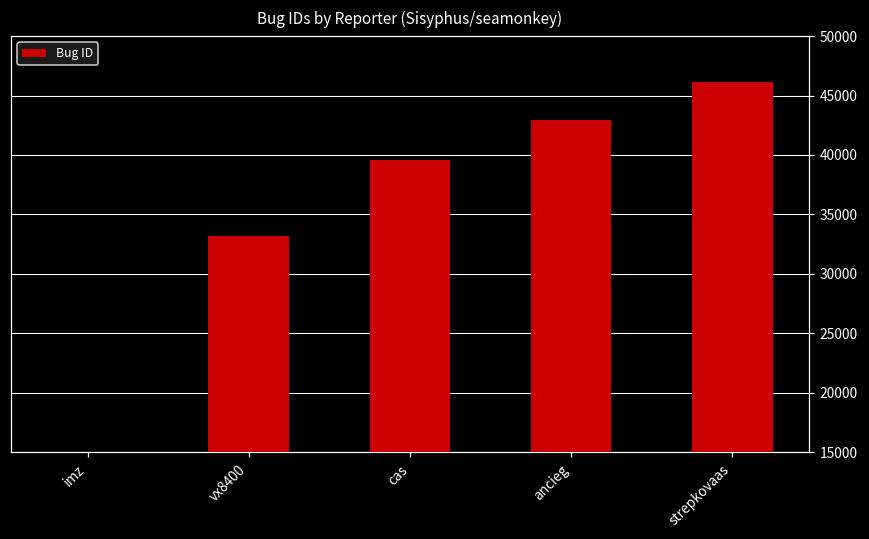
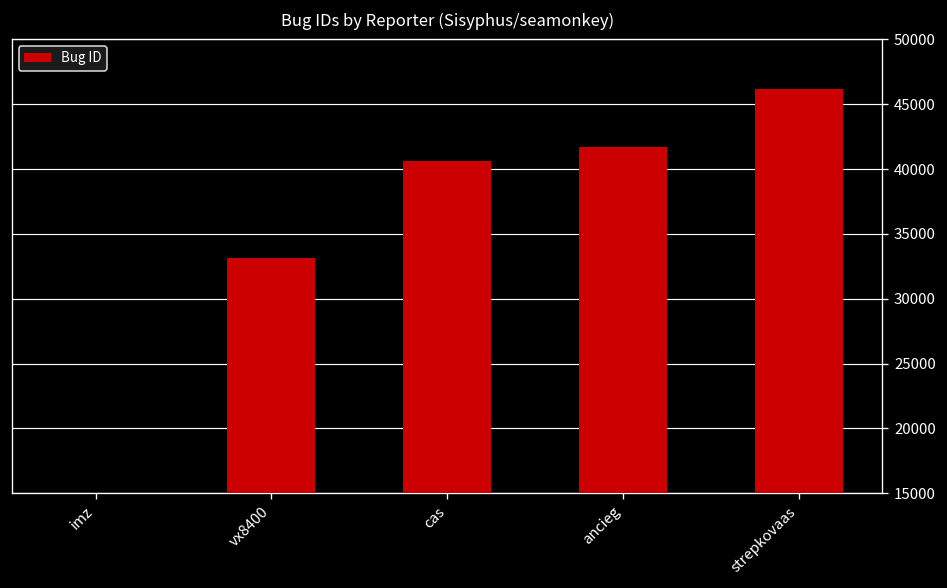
  {
    "vx8400": 33200,
-   "cas": 39600,
-   "ancieg": 43000,
+   "cas": 40600,
+   "ancieg": 41700,
    "strepkovaas": 46200
  }
